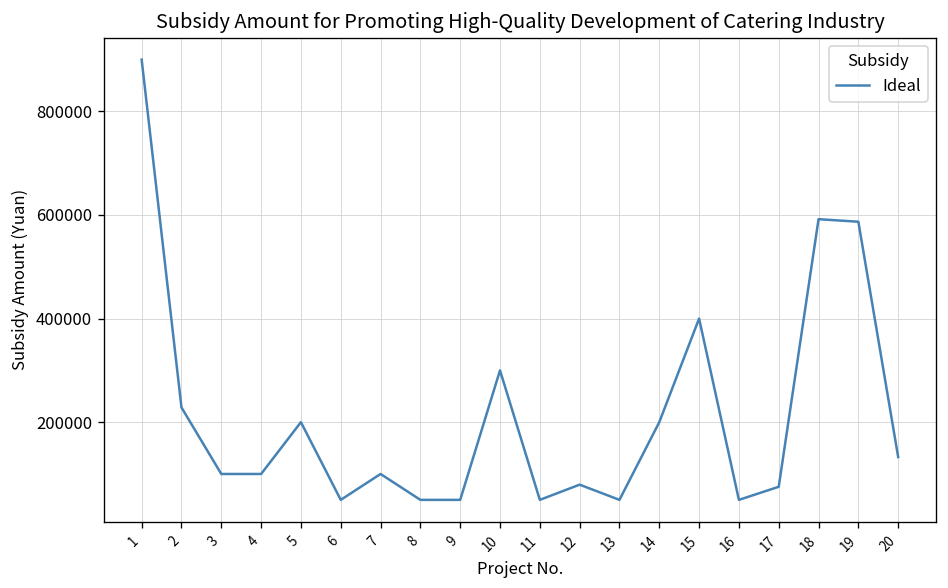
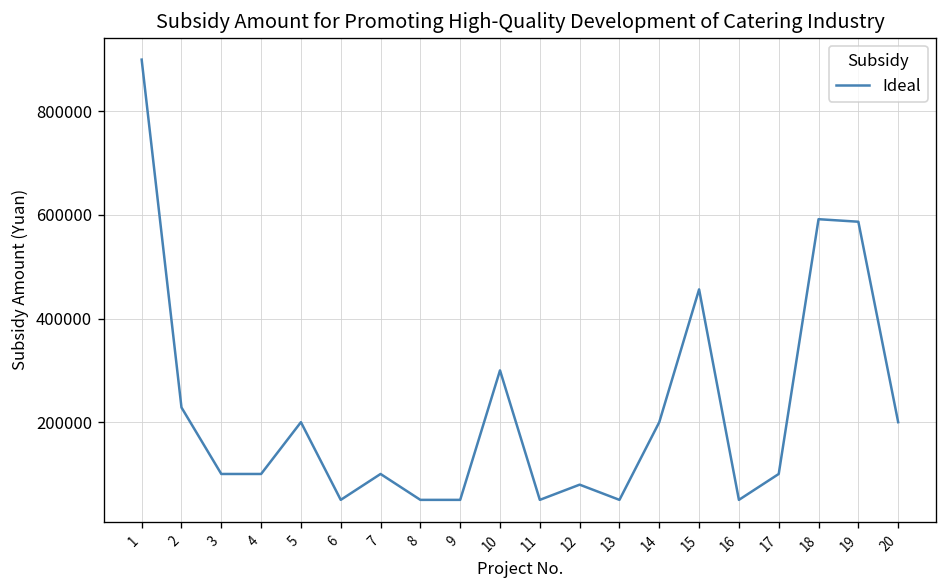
  {
    "1": 900000,
    "2": 230000,
    "3": 100000,
    "4": 100000,
    "5": 200000,
    "6": 50000,
    "7": 100000,
    "8": 50000,
    "9": 50000,
    "10": 300000,
    "11": 50000,
    "12": 80000,
    "13": 50000,
    "14": 200000,
-   "15": 400000,
+   "15": 460000,
    "16": 50000,
-   "17": 80000,
+   "17": 100000,
    "18": 590000,
    "19": 590000,
-   "20": 130000
+   "20": 200000
  }
